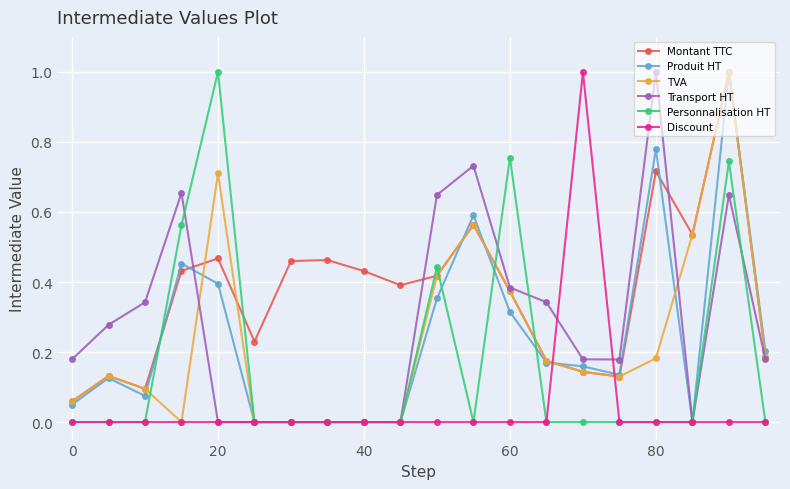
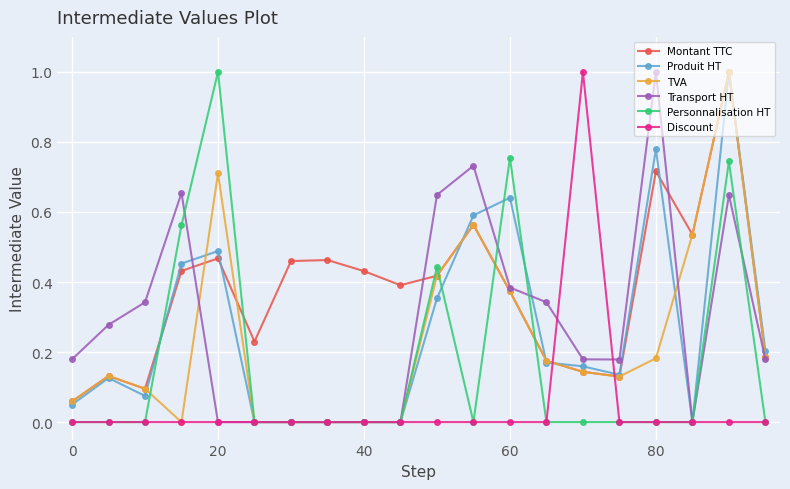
  {
    "Montant TTC": {
      "20": 0.47,
      "40": 0.43,
      "80": 0.72
    },
    "Produit HT": {
      "0": 0.05,
-     "20": 0.39,
-     "60": 0.31,
+     "20": 0.49,
+     "60": 0.64,
      "80": 0.78
    },
    "TVA": {
      "20": 0.71,
      "80": 0.18
    },
    "Transport HT": {
      "0": 0.18,
      "60": 0.38
    },
    "Personnalisation HT": {
      "20": 1.00,
      "60": 0.76
    },
    "Discount": {
      "60": 0.00
    }
  }
